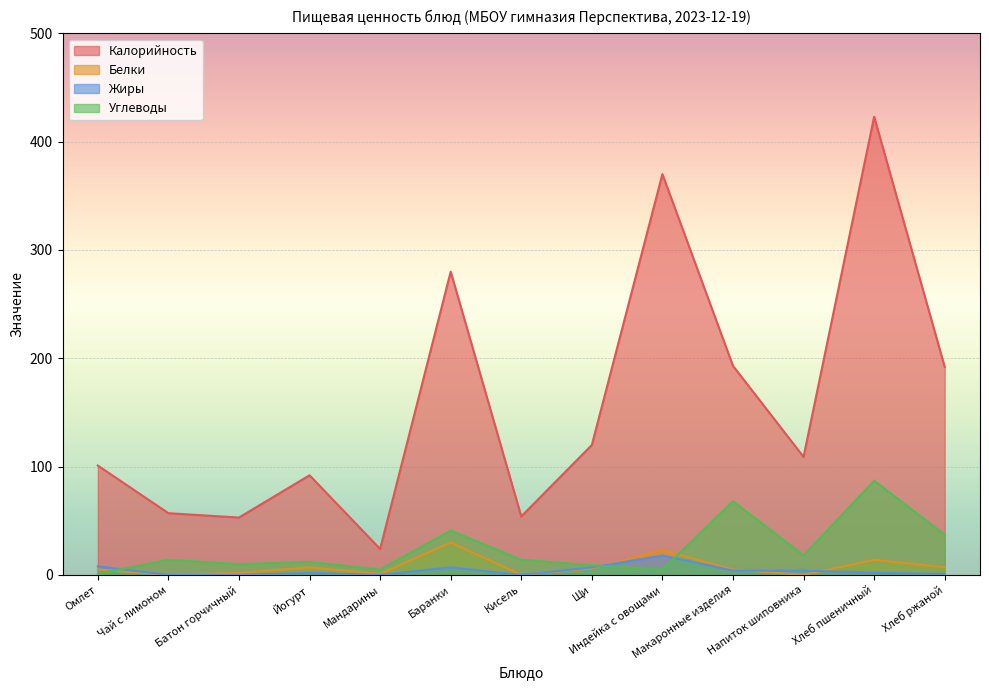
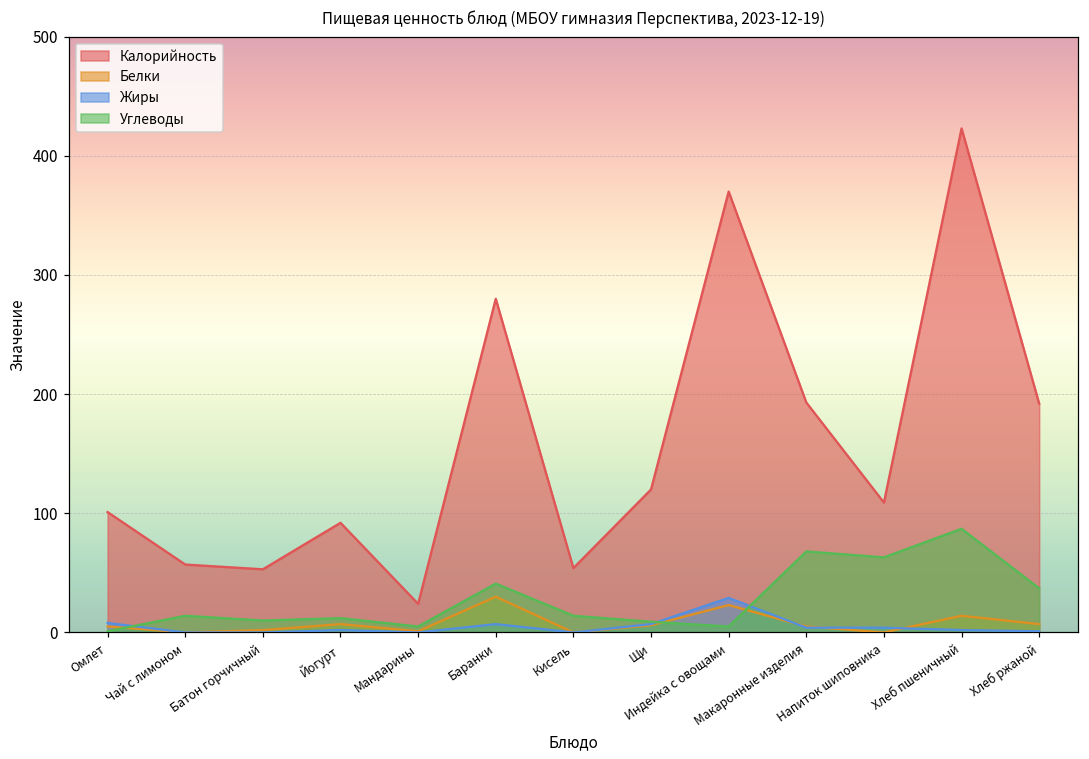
  {
    "Калорийность": {
      "Омлет": 101,
      "Чай с лимоном": 57,
      "Батон горчичный": 53,
      "Йогурт": 92,
      "Мандарины": 24,
      "Баранки": 280,
      "Кисель": 54,
      "Щи": 120,
      "Индейка с овощами": 370,
      "Макаронные изделия": 193,
      "Напиток шиповника": 109,
      "Хлеб пшеничный": 423,
      "Хлеб ржаной": 192
    },
    "Белки": {
      "Омлет": 5,
      "Йогурт": 7,
      "Баранки": 30,
      "Индейка с овощами": 23,
      "Напиток шиповника": 0,
      "Хлеб пшеничный": 14,
      "Хлеб ржаной": 7
    },
    "Жиры": {
      "Омлет": 8,
      "Йогурт": 2,
      "Баранки": 7,
-     "Индейка с овощами": 18,
+     "Индейка с овощами": 29,
      "Напиток шиповника": 4,
      "Хлеб пшеничный": 2,
      "Хлеб ржаной": 1
    },
    "Углеводы": {
      "Омлет": 1,
      "Чай с лимоном": 14,
      "Батон горчичный": 10,
      "Йогурт": 12,
      "Мандарины": 5,
      "Баранки": 41,
      "Кисель": 14,
      "Индейка с овощами": 5,
      "Макаронные изделия": 68,
-     "Напиток шиповника": 18,
+     "Напиток шиповника": 63,
      "Хлеб пшеничный": 87,
      "Хлеб ржаной": 37
    }
  }
